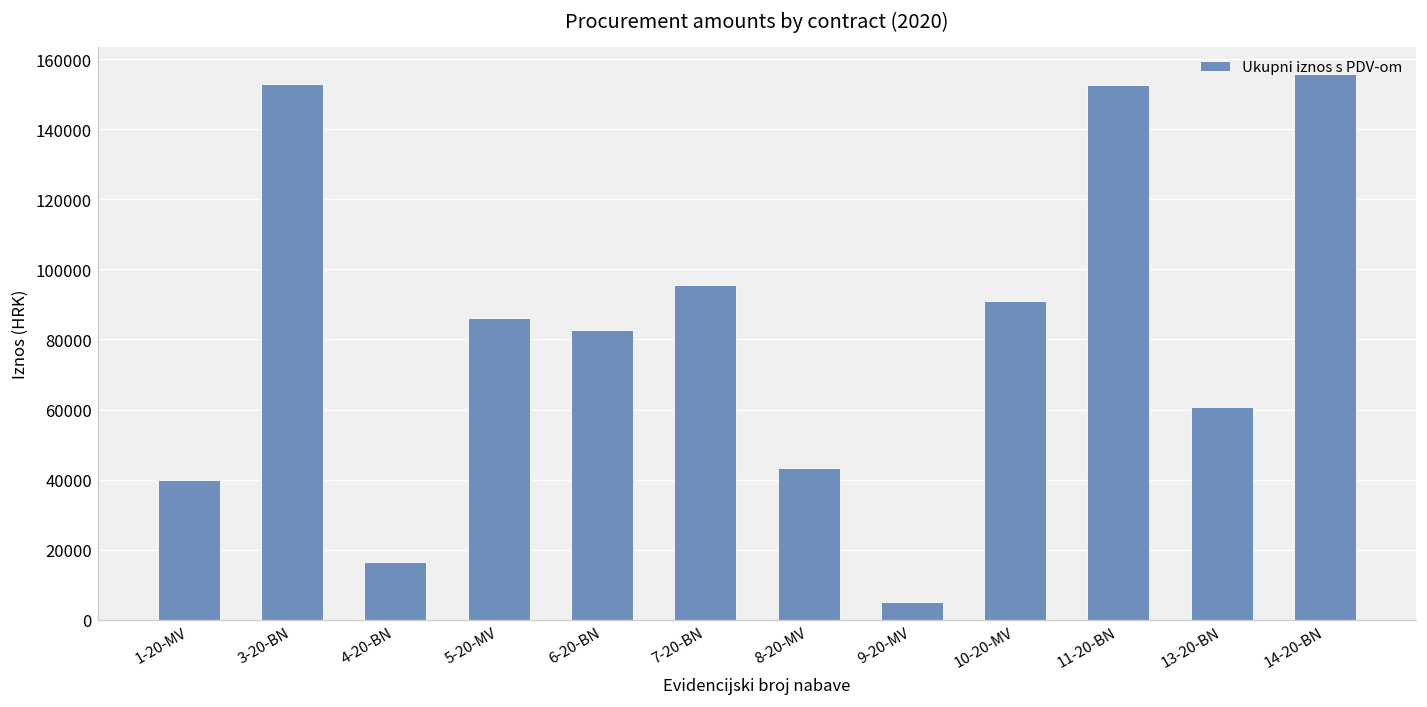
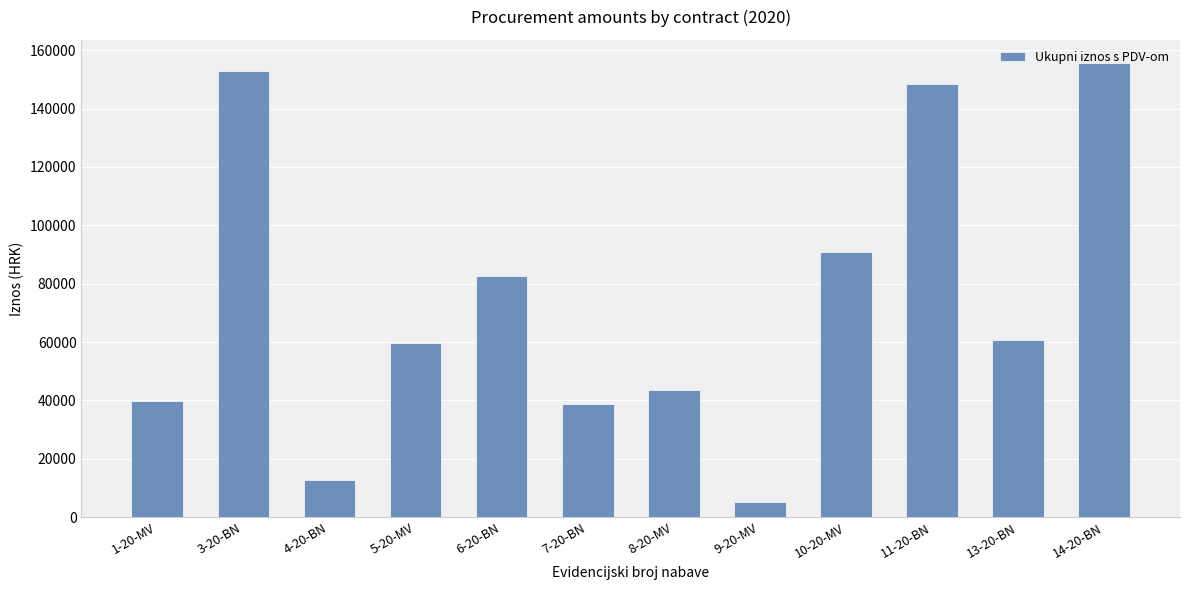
  {
    "1-20-MV": 40000,
    "3-20-BN": 153000,
-   "4-20-BN": 16000,
-   "5-20-MV": 86000,
+   "4-20-BN": 13000,
+   "5-20-MV": 60000,
    "6-20-BN": 83000,
-   "7-20-BN": 95000,
+   "7-20-BN": 39000,
    "8-20-MV": 43000,
    "9-20-MV": 5000,
    "10-20-MV": 91000,
-   "11-20-BN": 153000,
+   "11-20-BN": 148000,
    "13-20-BN": 61000,
    "14-20-BN": 156000
  }
